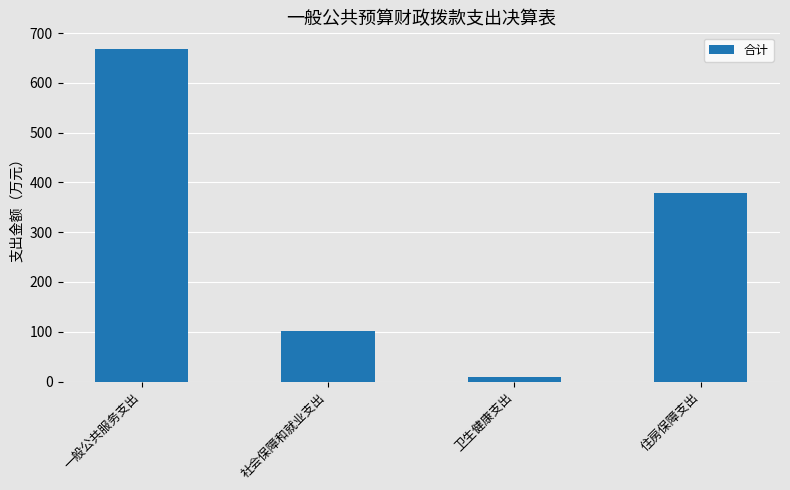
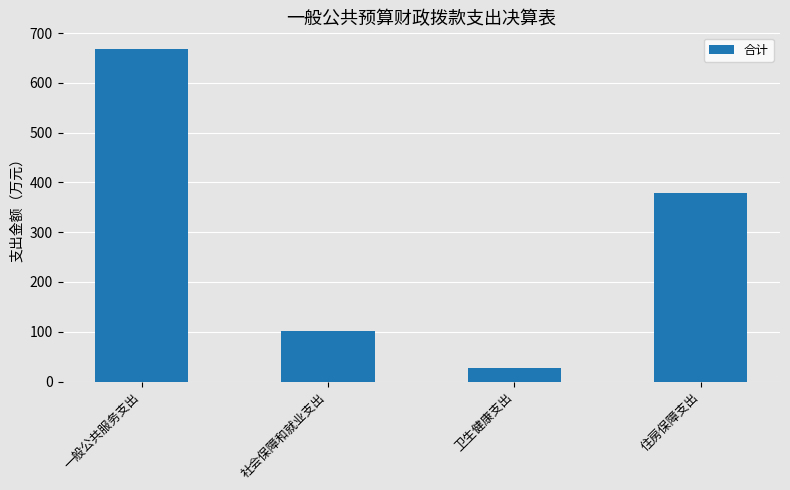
  {
    "一般公共服务支出": 670,
    "社会保障和就业支出": 100,
-   "卫生健康支出": 10,
+   "卫生健康支出": 30,
    "住房保障支出": 380
  }
